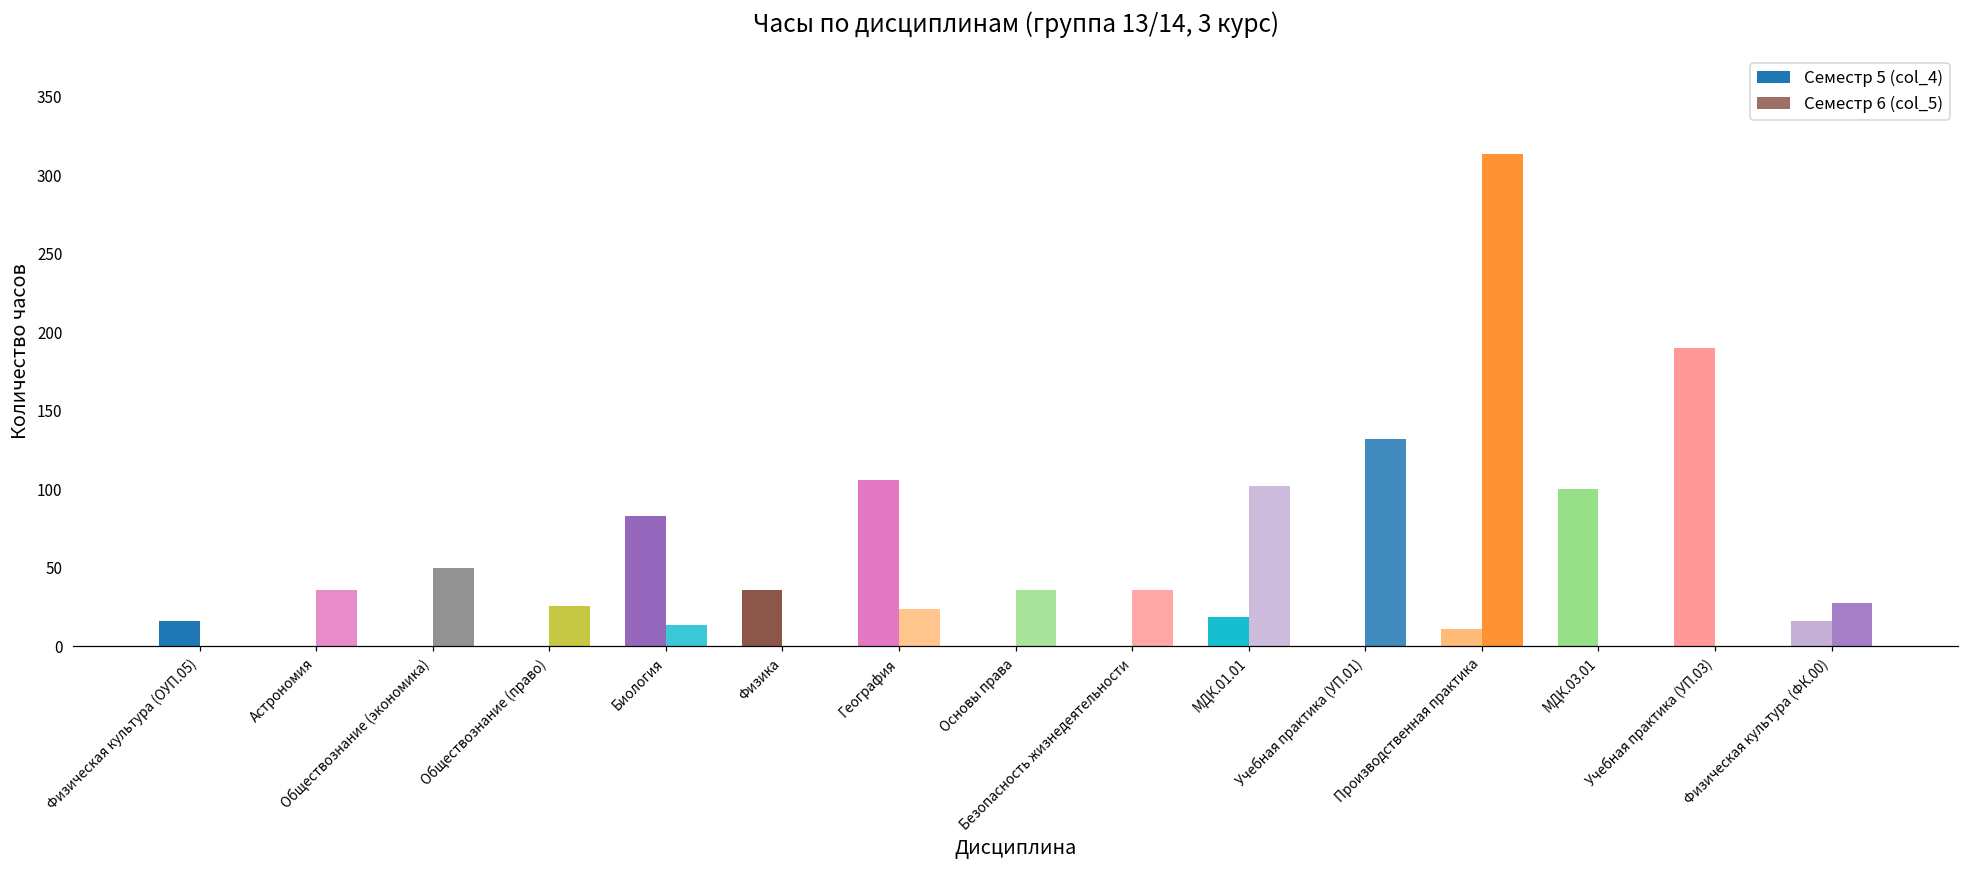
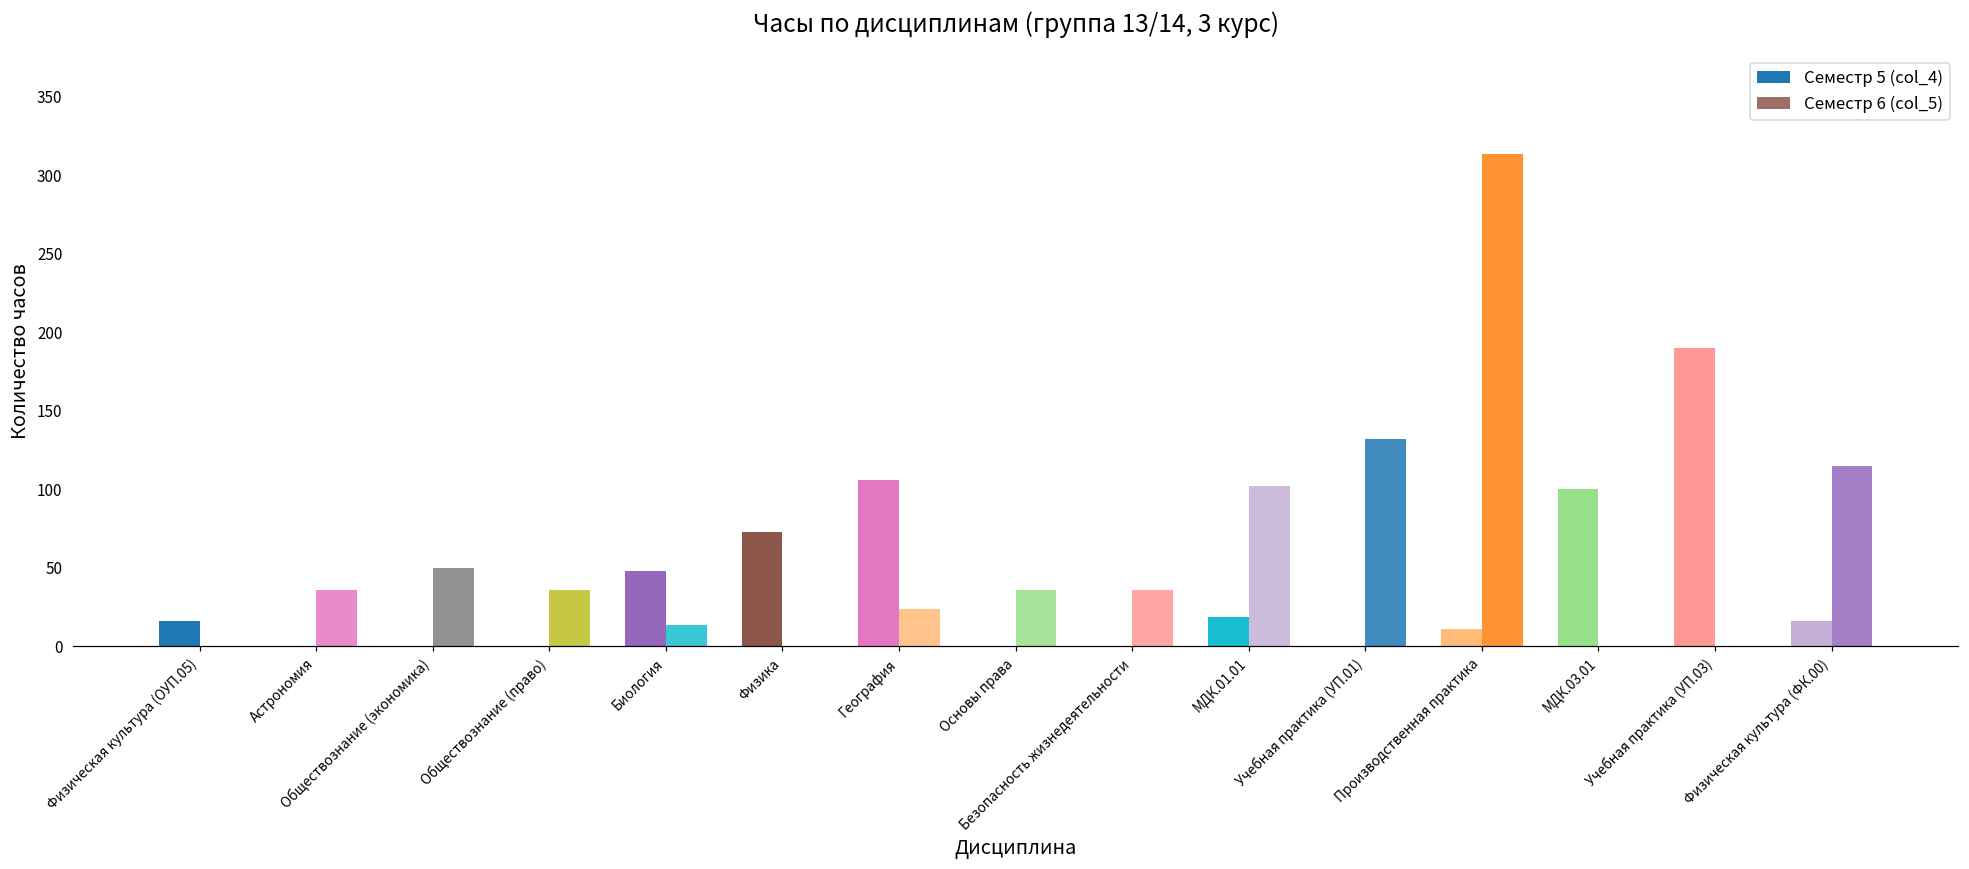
  {
    "Семестр 5 (col_4)": {
      "Физическая культура (ОУП.05)": 16,
      "Астрономия": 0,
      "Обществознание (экономика)": 0,
      "Обществознание (право)": 0,
-     "Биология": 83,
-     "Физика": 36,
+     "Биология": 48,
+     "Физика": 73,
      "География": 106,
      "Основы права": 0,
      "Безопасность жизнедеятельности": 0,
      "МДК.01.01": 19,
      "Учебная практика (УП.01)": 0,
      "Производственная практика": 11,
      "МДК.03.01": 100,
      "Учебная практика (УП.03)": 190,
      "Физическая культура (ФК.00)": 16
    },
    "Семестр 6 (col_5)": {
      "Физическая культура (ОУП.05)": 0,
      "Астрономия": 36,
      "Обществознание (экономика)": 50,
-     "Обществознание (право)": 26,
+     "Обществознание (право)": 36,
      "Биология": 14,
      "Физика": 0,
      "География": 24,
      "Основы права": 36,
      "Безопасность жизнедеятельности": 36,
      "МДК.01.01": 102,
      "Учебная практика (УП.01)": 132,
      "Производственная практика": 314,
      "МДК.03.01": 0,
      "Учебная практика (УП.03)": 0,
-     "Физическая культура (ФК.00)": 28
+     "Физическая культура (ФК.00)": 115
    }
  }
